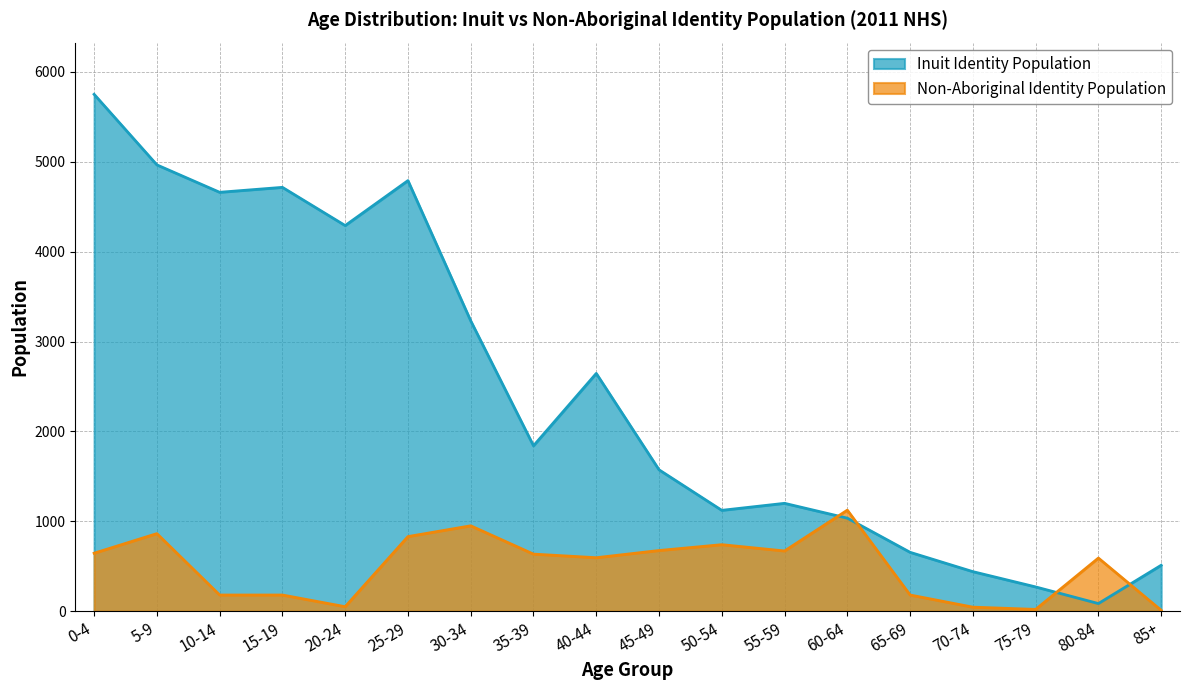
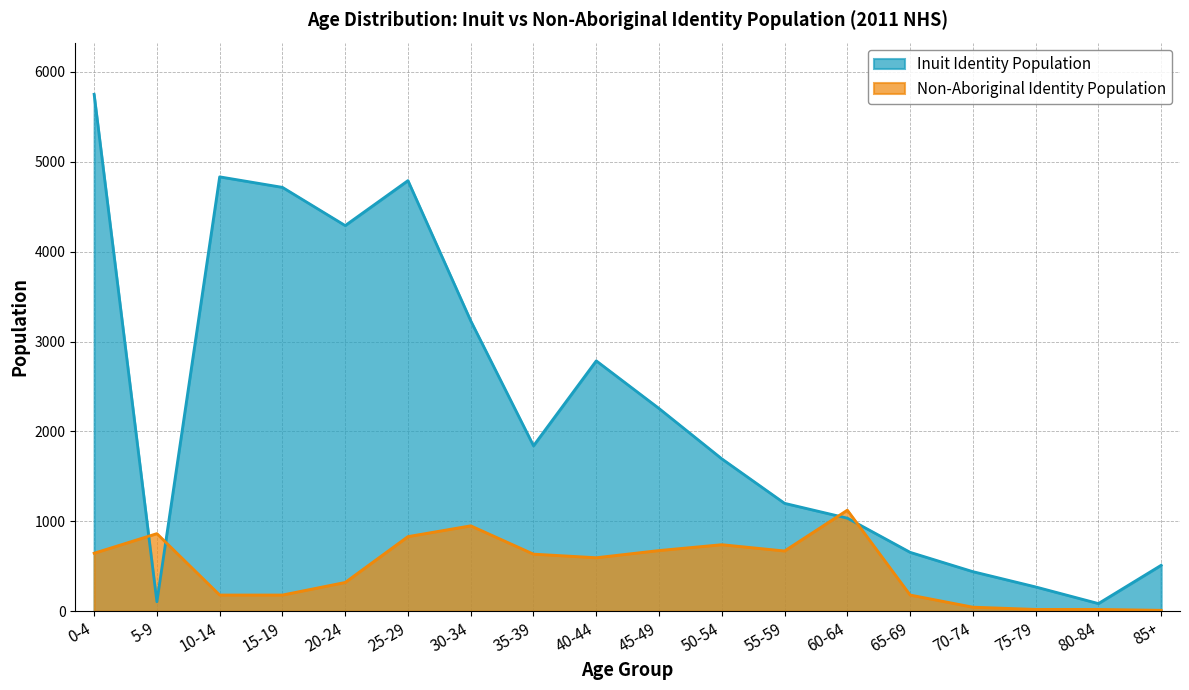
  {
    "Inuit Identity Population": {
      "0-4": 5800,
-     "5-9": 5000,
-     "10-14": 4700,
+     "5-9": 100,
+     "10-14": 4800,
      "15-19": 4700,
      "20-24": 4300,
      "25-29": 4800,
      "30-34": 3200,
      "35-39": 1800,
-     "40-44": 2600,
-     "45-49": 1600,
-     "50-54": 1100,
+     "40-44": 2800,
+     "45-49": 2300,
+     "50-54": 1700,
      "55-59": 1200,
      "60-64": 1000,
      "65-69": 700,
      "70-74": 400,
      "75-79": 300,
      "80-84": 100,
      "85+": 500
    },
    "Non-Aboriginal Identity Population": {
      "0-4": 600,
      "5-9": 900,
      "10-14": 200,
      "15-19": 200,
-     "20-24": 100,
+     "20-24": 300,
      "25-29": 800,
      "30-34": 1000,
      "35-39": 600,
      "40-44": 600,
      "45-49": 700,
      "50-54": 700,
      "55-59": 700,
      "60-64": 1100,
      "65-69": 200,
      "70-74": 0,
      "75-79": 0,
-     "80-84": 600,
+     "80-84": 0,
      "85+": 0
    }
  }
